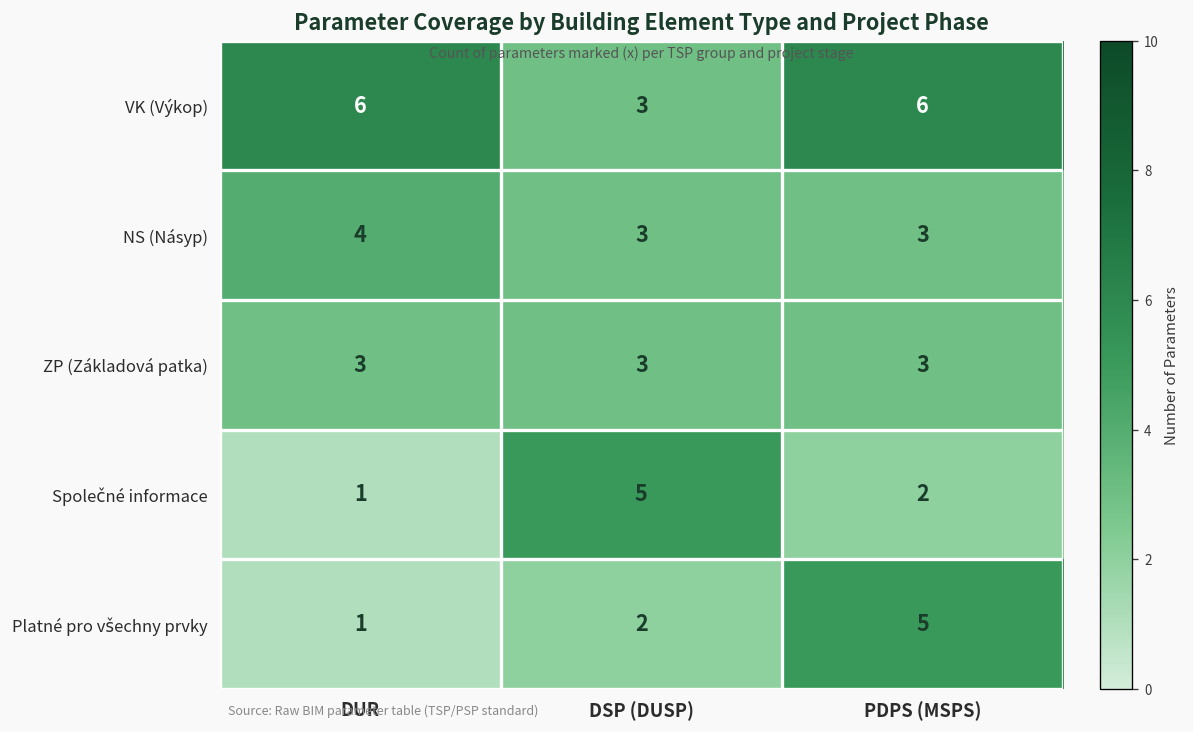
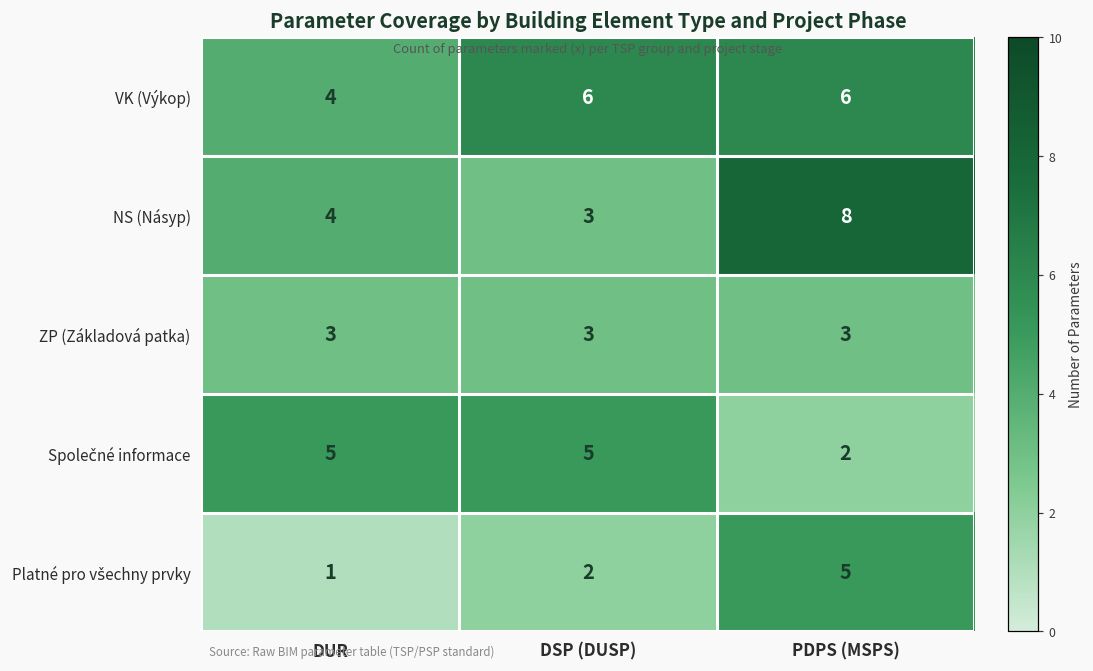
  {
    "VK (Výkop)": {
-     "DUR": 6,
-     "DSP (DUSP)": 3,
+     "DUR": 4,
+     "DSP (DUSP)": 6,
      "PDPS (MSPS)": 6
    },
    "NS (Násyp)": {
      "DUR": 4,
      "DSP (DUSP)": 3,
-     "PDPS (MSPS)": 3
+     "PDPS (MSPS)": 8
    },
    "ZP (Základová patka)": {
      "DUR": 3,
      "DSP (DUSP)": 3,
      "PDPS (MSPS)": 3
    },
    "Společné informace": {
-     "DUR": 1,
+     "DUR": 5,
      "DSP (DUSP)": 5,
      "PDPS (MSPS)": 2
    },
    "Platné pro všechny prvky": {
      "DUR": 1,
      "DSP (DUSP)": 2,
      "PDPS (MSPS)": 5
    }
  }
